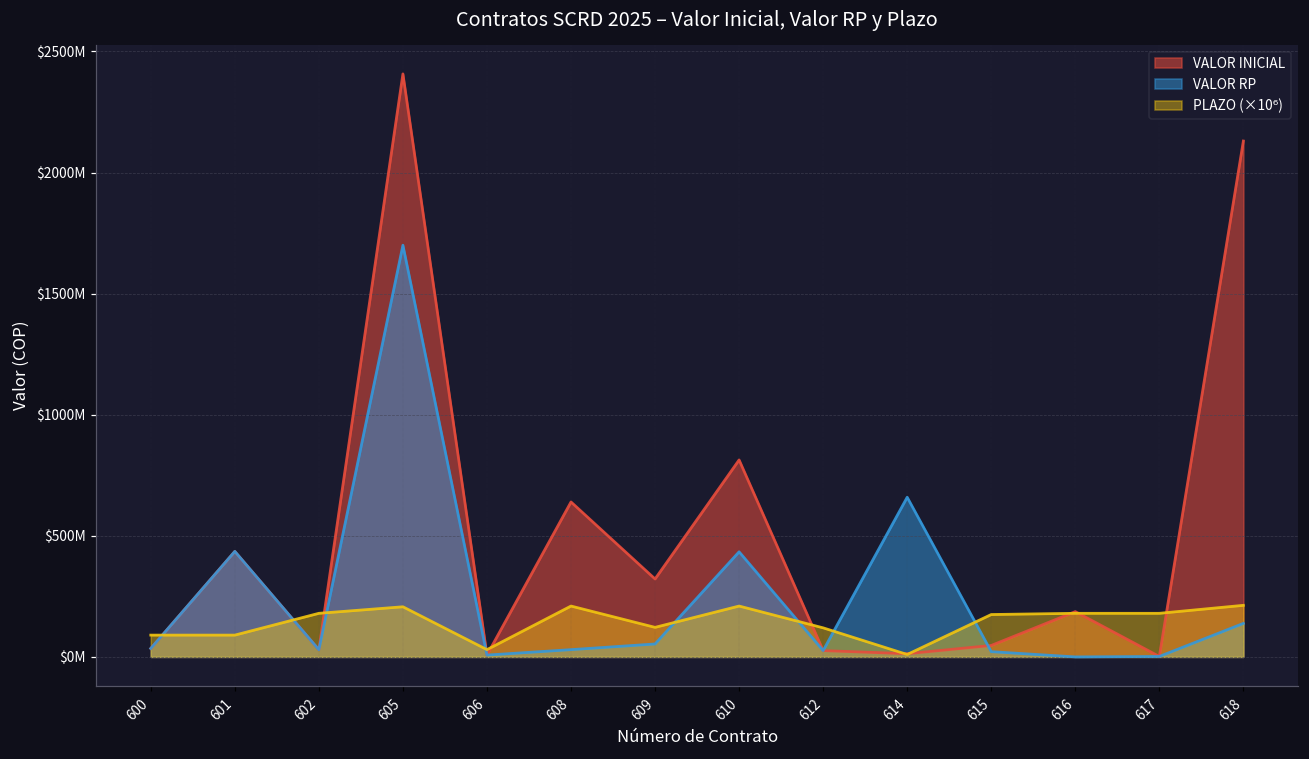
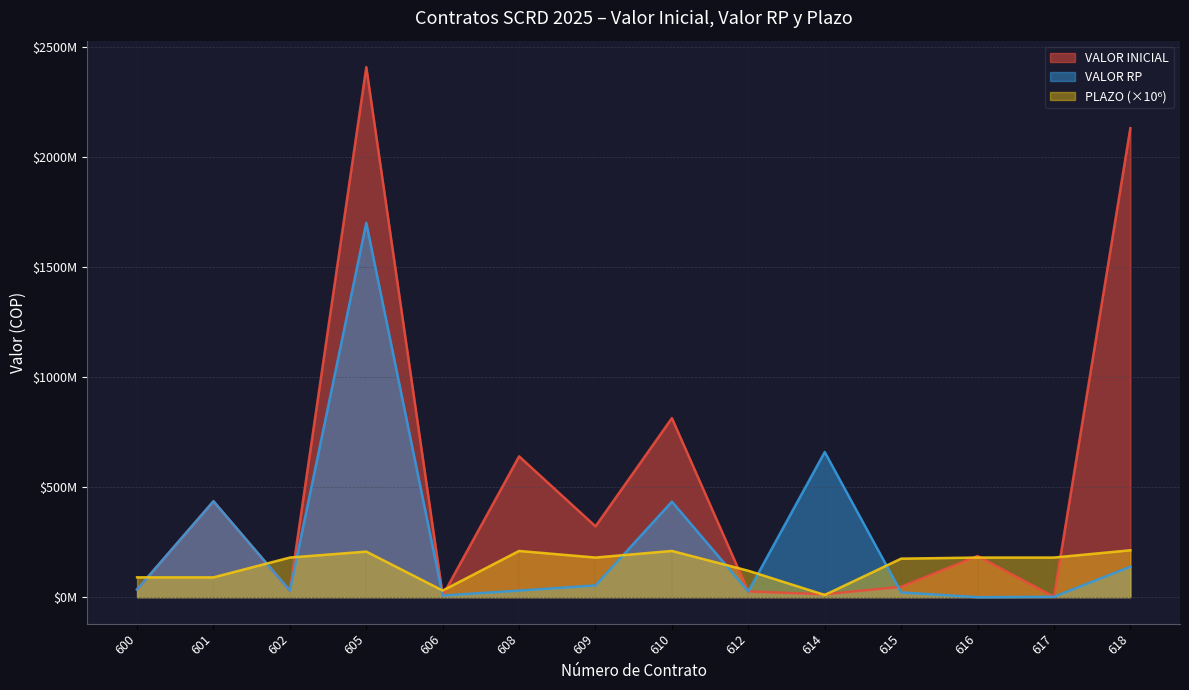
  {
    "VALOR INICIAL": {
      "605": "$2410000000",
      "608": "$640000000",
      "609": "$320000000",
      "610": "$810000000",
      "615": "$50000000",
      "618": "$2130000000"
    },
    "VALOR RP": {
      "605": "$1700000000",
      "608": "$30000000",
      "609": "$50000000",
      "610": "$430000000",
      "614": "$660000000",
      "615": "$20000000",
      "616": "$0",
      "618": "$140000000"
    },
    "PLAZO (×10⁶)": {
      "600": "$90000000",
      "601": "$90000000",
      "602": "$180000000",
      "605": "$210000000",
      "606": "$30000000",
      "608": "$210000000",
-     "609": "$120000000",
+     "609": "$180000000",
      "610": "$210000000",
      "612": "$120000000",
      "615": "$180000000",
      "617": "$180000000",
      "618": "$210000000"
    }
  }
